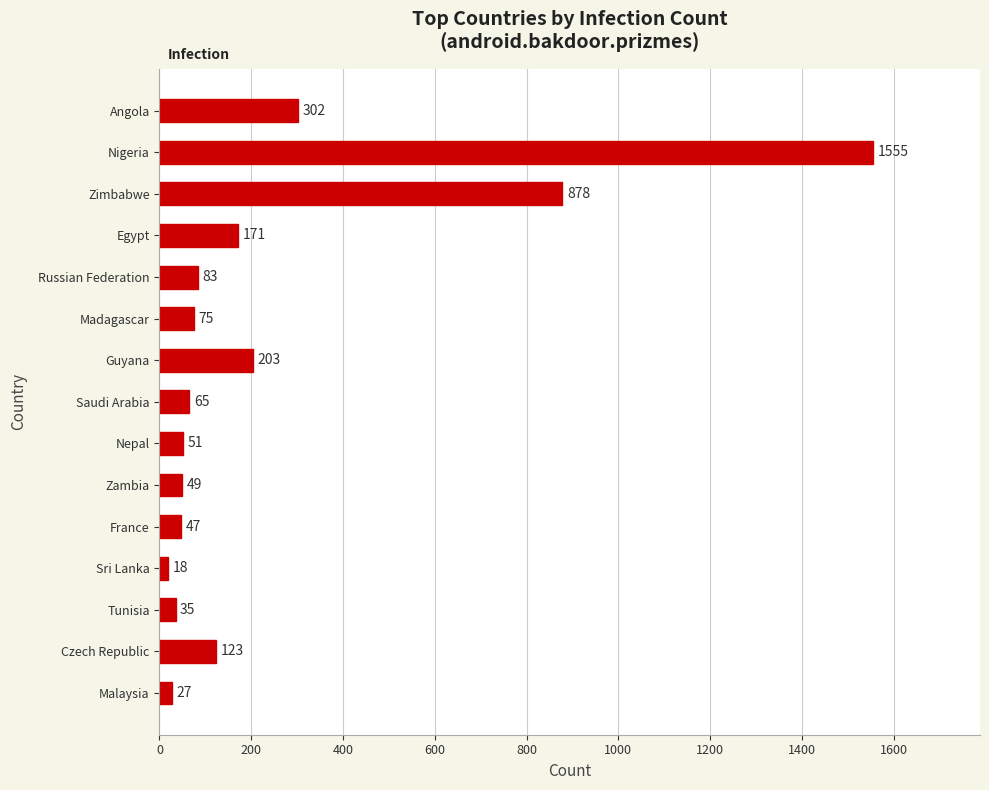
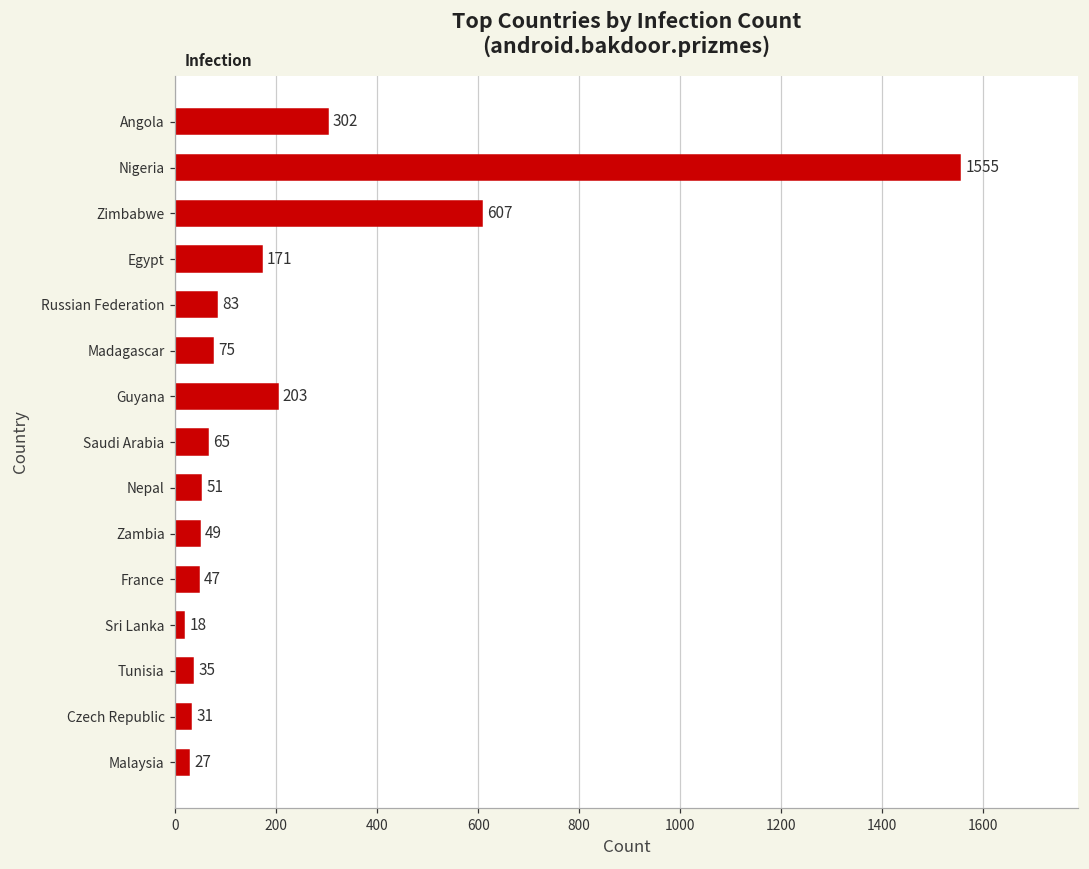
  {
    "Angola": 302,
    "Nigeria": 1555,
-   "Zimbabwe": 878,
+   "Zimbabwe": 607,
    "Egypt": 171,
    "Russian Federation": 83,
    "Madagascar": 75,
    "Guyana": 203,
    "Saudi Arabia": 65,
    "Nepal": 51,
    "Zambia": 49,
    "France": 47,
    "Sri Lanka": 18,
    "Tunisia": 35,
-   "Czech Republic": 123,
+   "Czech Republic": 31,
    "Malaysia": 27
  }
